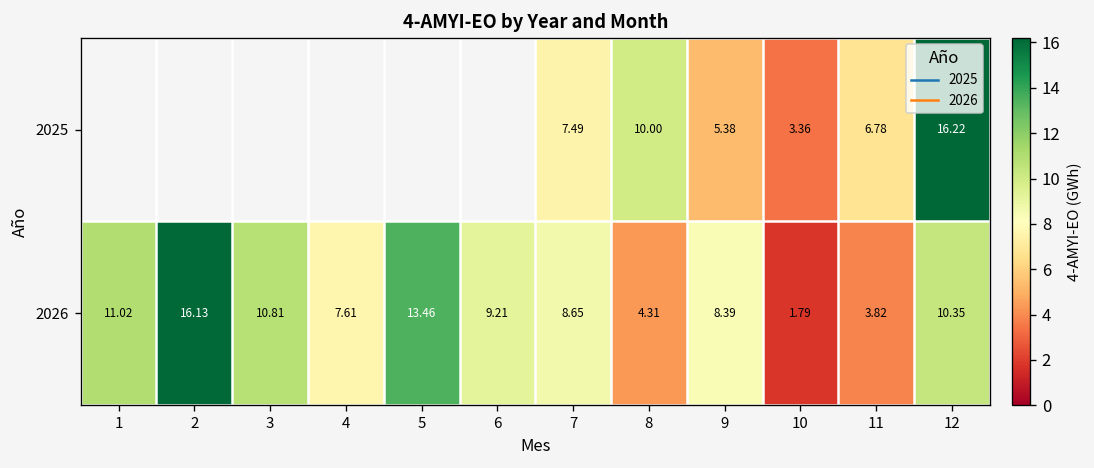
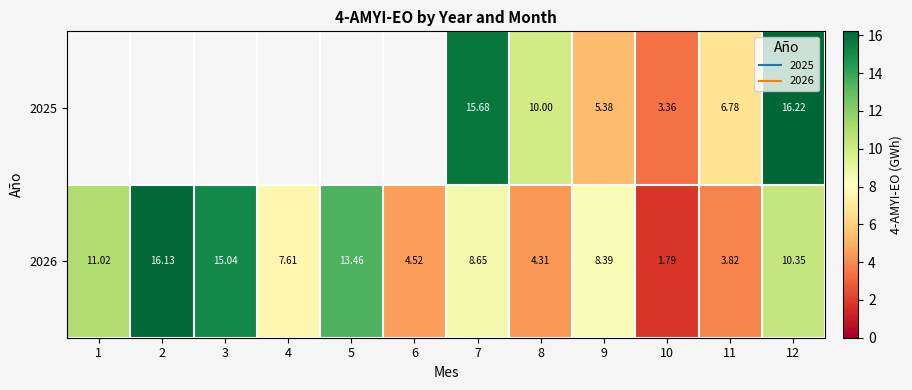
  {
    "2025": {
-     "7": 7.49,
+     "7": 15.68,
      "8": 10.00,
      "9": 5.38,
      "10": 3.36,
      "11": 6.78,
      "12": 16.22
    },
    "2026": {
      "1": 11.02,
      "2": 16.13,
-     "3": 10.81,
+     "3": 15.04,
      "4": 7.61,
      "5": 13.46,
-     "6": 9.21,
+     "6": 4.52,
      "7": 8.65,
      "8": 4.31,
      "9": 8.39,
      "10": 1.79,
      "11": 3.82,
      "12": 10.35
    }
  }
